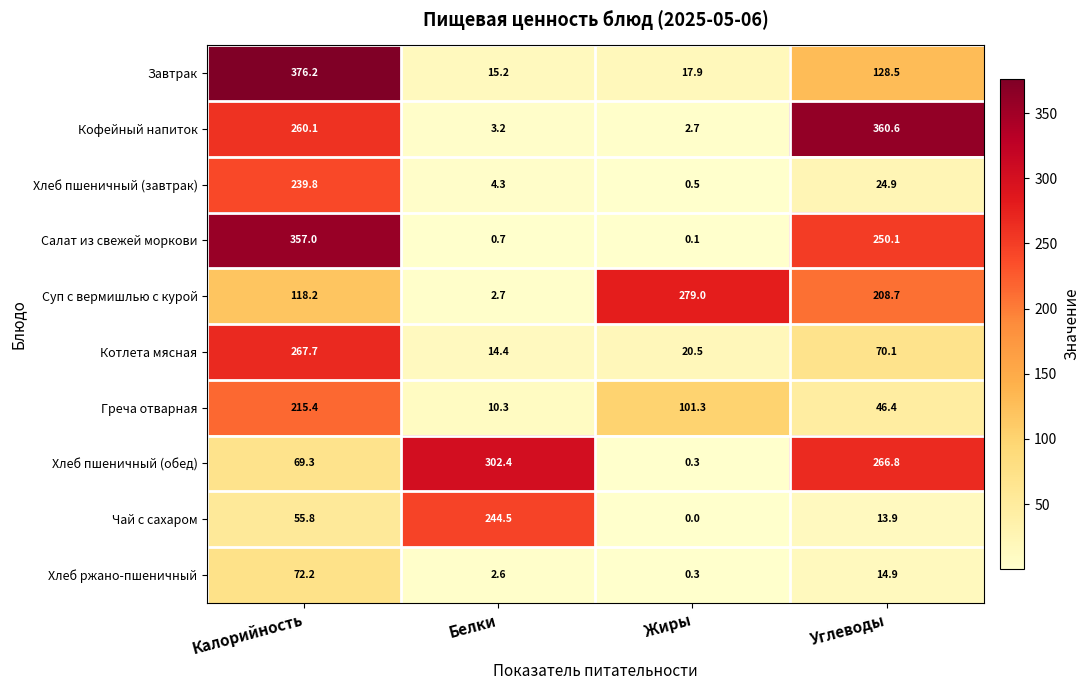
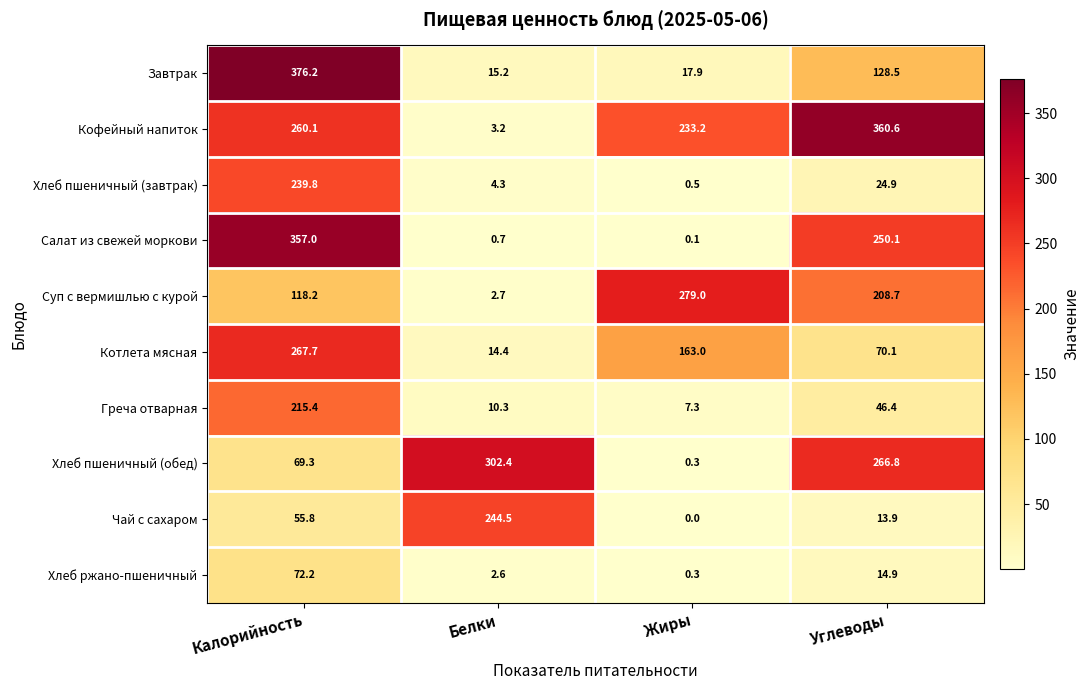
  {
    "Завтрак": {
      "Калорийность": 376.2,
      "Белки": 15.2,
      "Жиры": 17.9,
      "Углеводы": 128.5
    },
    "Кофейный напиток": {
      "Калорийность": 260.1,
      "Белки": 3.2,
-     "Жиры": 2.7,
+     "Жиры": 233.2,
      "Углеводы": 360.6
    },
    "Хлеб пшеничный (завтрак)": {
      "Калорийность": 239.8,
      "Белки": 4.3,
      "Жиры": 0.5,
      "Углеводы": 24.9
    },
    "Салат из свежей моркови": {
      "Калорийность": 357.0,
      "Белки": 0.7,
      "Жиры": 0.1,
      "Углеводы": 250.1
    },
    "Суп с вермишлью с курой": {
      "Калорийность": 118.2,
      "Белки": 2.7,
      "Жиры": 279.0,
      "Углеводы": 208.7
    },
    "Котлета мясная": {
      "Калорийность": 267.7,
      "Белки": 14.4,
-     "Жиры": 20.5,
+     "Жиры": 163.0,
      "Углеводы": 70.1
    },
    "Греча отварная": {
      "Калорийность": 215.4,
      "Белки": 10.3,
-     "Жиры": 101.3,
+     "Жиры": 7.3,
      "Углеводы": 46.4
    },
    "Хлеб пшеничный (обед)": {
      "Калорийность": 69.3,
      "Белки": 302.4,
      "Жиры": 0.3,
      "Углеводы": 266.8
    },
    "Чай с сахаром": {
      "Калорийность": 55.8,
      "Белки": 244.5,
      "Жиры": 0.0,
      "Углеводы": 13.9
    },
    "Хлеб ржано-пшеничный": {
      "Калорийность": 72.2,
      "Белки": 2.6,
      "Жиры": 0.3,
      "Углеводы": 14.9
    }
  }
